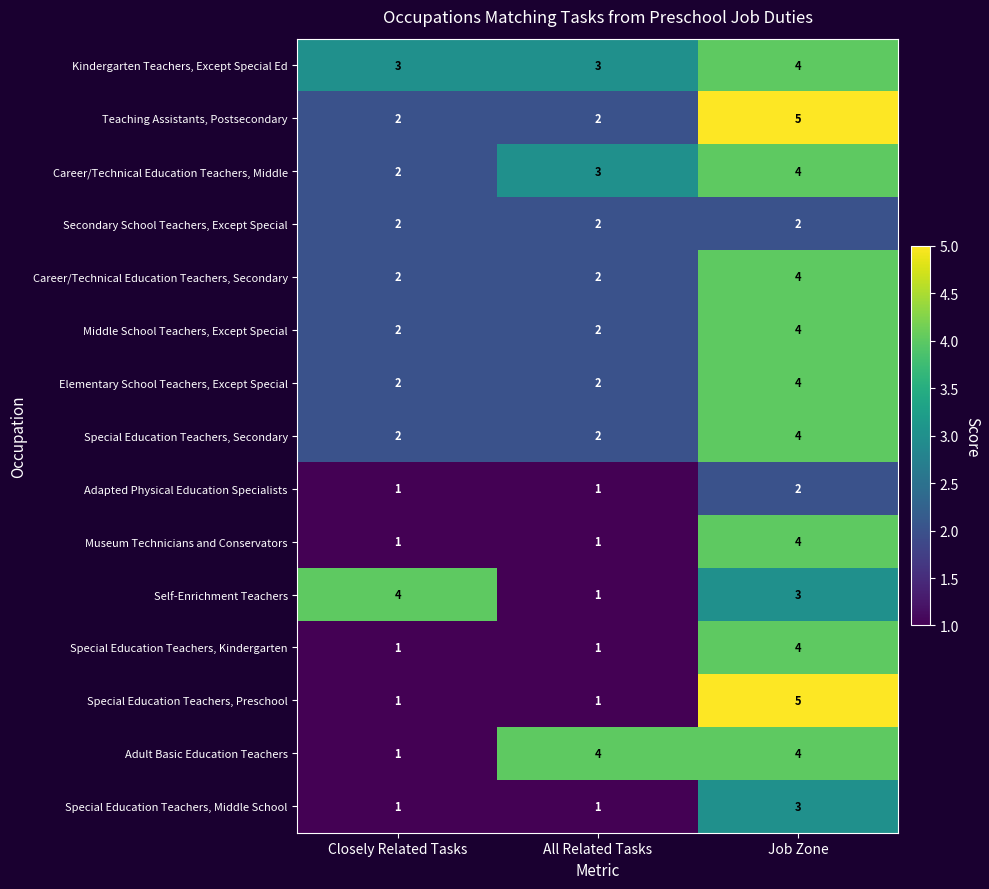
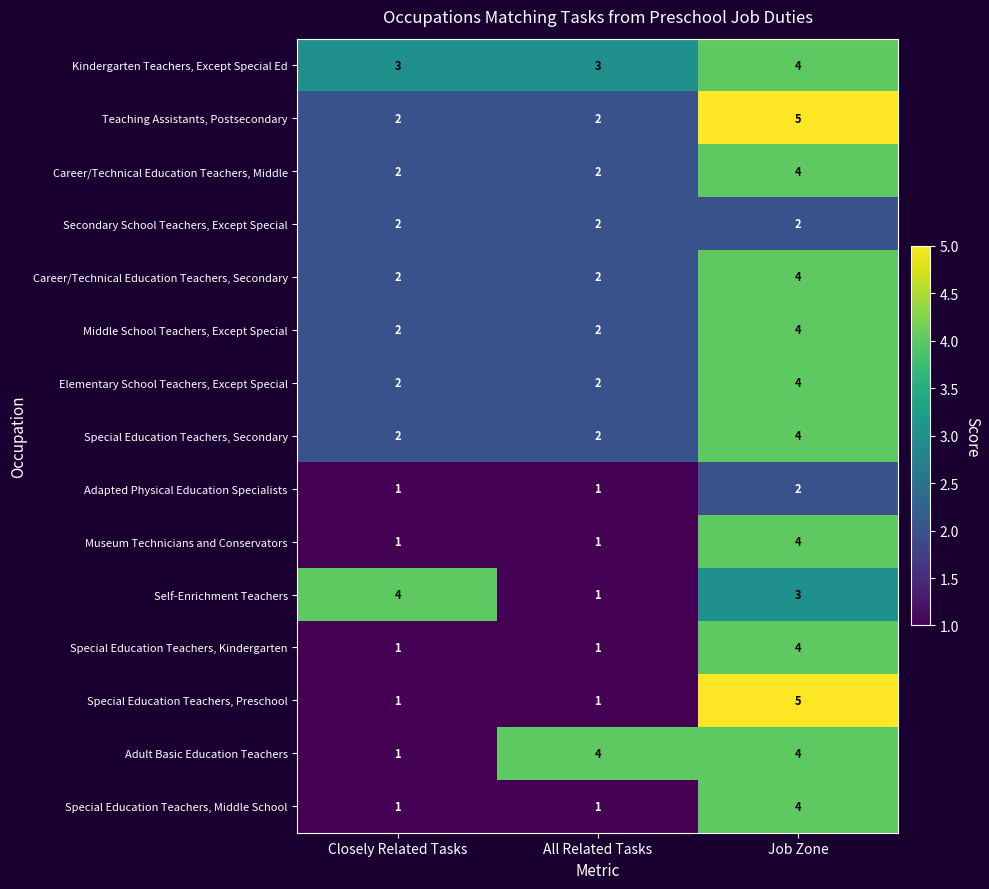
  {
    "Kindergarten Teachers, Except Special Ed": {
      "Closely Related Tasks": 3,
      "All Related Tasks": 3,
      "Job Zone": 4
    },
    "Teaching Assistants, Postsecondary": {
      "Closely Related Tasks": 2,
      "All Related Tasks": 2,
      "Job Zone": 5
    },
    "Career/Technical Education Teachers, Middle": {
      "Closely Related Tasks": 2,
-     "All Related Tasks": 3,
+     "All Related Tasks": 2,
      "Job Zone": 4
    },
    "Secondary School Teachers, Except Special": {
      "Closely Related Tasks": 2,
      "All Related Tasks": 2,
      "Job Zone": 2
    },
    "Career/Technical Education Teachers, Secondary": {
      "Closely Related Tasks": 2,
      "All Related Tasks": 2,
      "Job Zone": 4
    },
    "Middle School Teachers, Except Special": {
      "Closely Related Tasks": 2,
      "All Related Tasks": 2,
      "Job Zone": 4
    },
    "Elementary School Teachers, Except Special": {
      "Closely Related Tasks": 2,
      "All Related Tasks": 2,
      "Job Zone": 4
    },
    "Special Education Teachers, Secondary": {
      "Closely Related Tasks": 2,
      "All Related Tasks": 2,
      "Job Zone": 4
    },
    "Adapted Physical Education Specialists": {
      "Closely Related Tasks": 1,
      "All Related Tasks": 1,
      "Job Zone": 2
    },
    "Museum Technicians and Conservators": {
      "Closely Related Tasks": 1,
      "All Related Tasks": 1,
      "Job Zone": 4
    },
    "Self-Enrichment Teachers": {
      "Closely Related Tasks": 4,
      "All Related Tasks": 1,
      "Job Zone": 3
    },
    "Special Education Teachers, Kindergarten": {
      "Closely Related Tasks": 1,
      "All Related Tasks": 1,
      "Job Zone": 4
    },
    "Special Education Teachers, Preschool": {
      "Closely Related Tasks": 1,
      "All Related Tasks": 1,
      "Job Zone": 5
    },
    "Adult Basic Education Teachers": {
      "Closely Related Tasks": 1,
      "All Related Tasks": 4,
      "Job Zone": 4
    },
    "Special Education Teachers, Middle School": {
      "Closely Related Tasks": 1,
      "All Related Tasks": 1,
-     "Job Zone": 3
+     "Job Zone": 4
    }
  }
